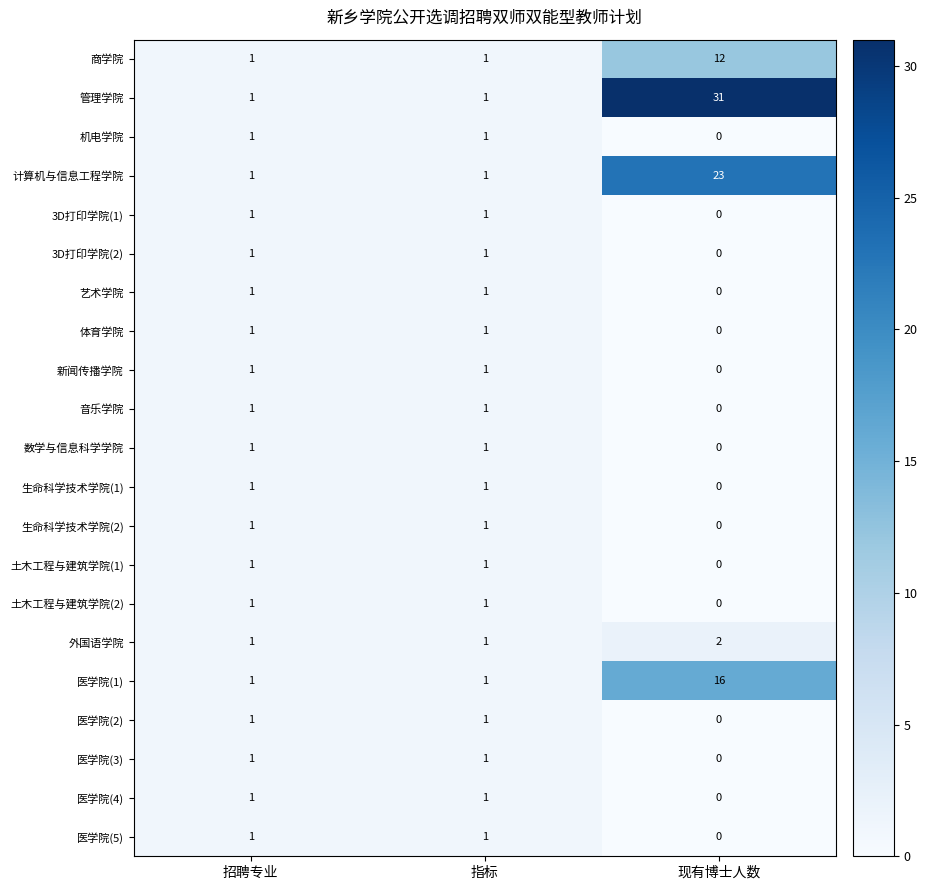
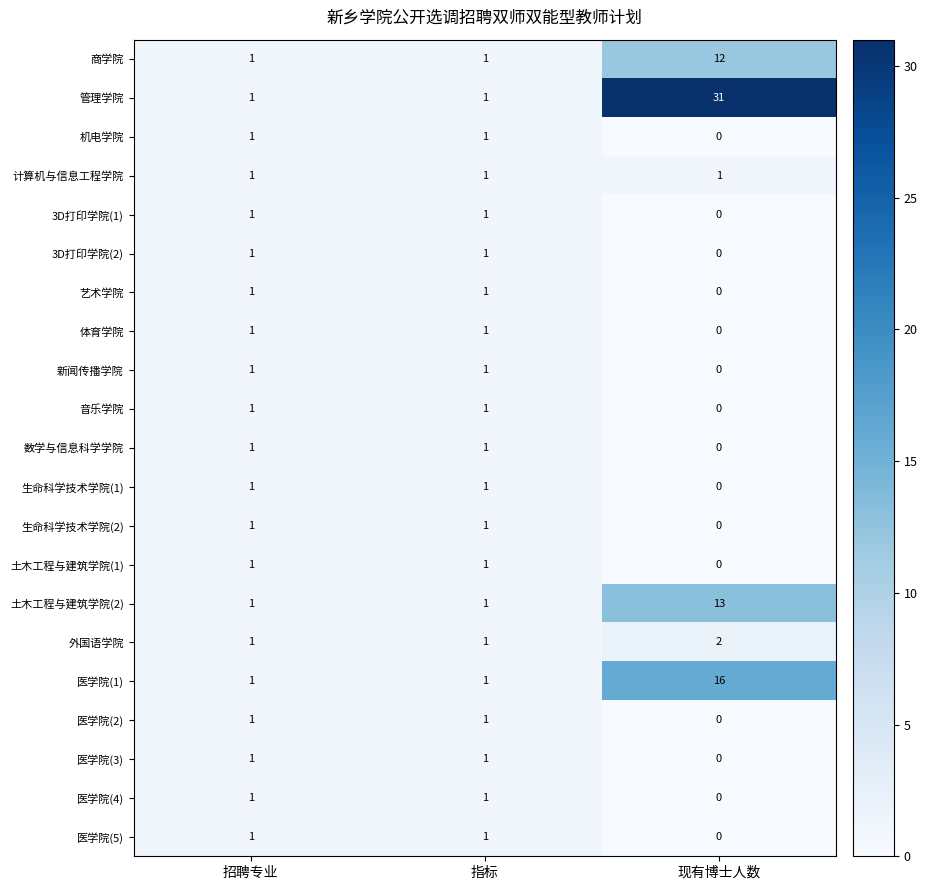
  {
    "商学院": {
      "招聘专业": 1,
      "指标": 1,
      "现有博士人数": 12
    },
    "管理学院": {
      "招聘专业": 1,
      "指标": 1,
      "现有博士人数": 31
    },
    "机电学院": {
      "招聘专业": 1,
      "指标": 1,
      "现有博士人数": 0
    },
    "计算机与信息工程学院": {
      "招聘专业": 1,
      "指标": 1,
-     "现有博士人数": 23
+     "现有博士人数": 1
    },
    "3D打印学院(1)": {
      "招聘专业": 1,
      "指标": 1,
      "现有博士人数": 0
    },
    "3D打印学院(2)": {
      "招聘专业": 1,
      "指标": 1,
      "现有博士人数": 0
    },
    "艺术学院": {
      "招聘专业": 1,
      "指标": 1,
      "现有博士人数": 0
    },
    "体育学院": {
      "招聘专业": 1,
      "指标": 1,
      "现有博士人数": 0
    },
    "新闻传播学院": {
      "招聘专业": 1,
      "指标": 1,
      "现有博士人数": 0
    },
    "音乐学院": {
      "招聘专业": 1,
      "指标": 1,
      "现有博士人数": 0
    },
    "数学与信息科学学院": {
      "招聘专业": 1,
      "指标": 1,
      "现有博士人数": 0
    },
    "生命科学技术学院(1)": {
      "招聘专业": 1,
      "指标": 1,
      "现有博士人数": 0
    },
    "生命科学技术学院(2)": {
      "招聘专业": 1,
      "指标": 1,
      "现有博士人数": 0
    },
    "土木工程与建筑学院(1)": {
      "招聘专业": 1,
      "指标": 1,
      "现有博士人数": 0
    },
    "土木工程与建筑学院(2)": {
      "招聘专业": 1,
      "指标": 1,
-     "现有博士人数": 0
+     "现有博士人数": 13
    },
    "外国语学院": {
      "招聘专业": 1,
      "指标": 1,
      "现有博士人数": 2
    },
    "医学院(1)": {
      "招聘专业": 1,
      "指标": 1,
      "现有博士人数": 16
    },
    "医学院(2)": {
      "招聘专业": 1,
      "指标": 1,
      "现有博士人数": 0
    },
    "医学院(3)": {
      "招聘专业": 1,
      "指标": 1,
      "现有博士人数": 0
    },
    "医学院(4)": {
      "招聘专业": 1,
      "指标": 1,
      "现有博士人数": 0
    },
    "医学院(5)": {
      "招聘专业": 1,
      "指标": 1,
      "现有博士人数": 0
    }
  }
